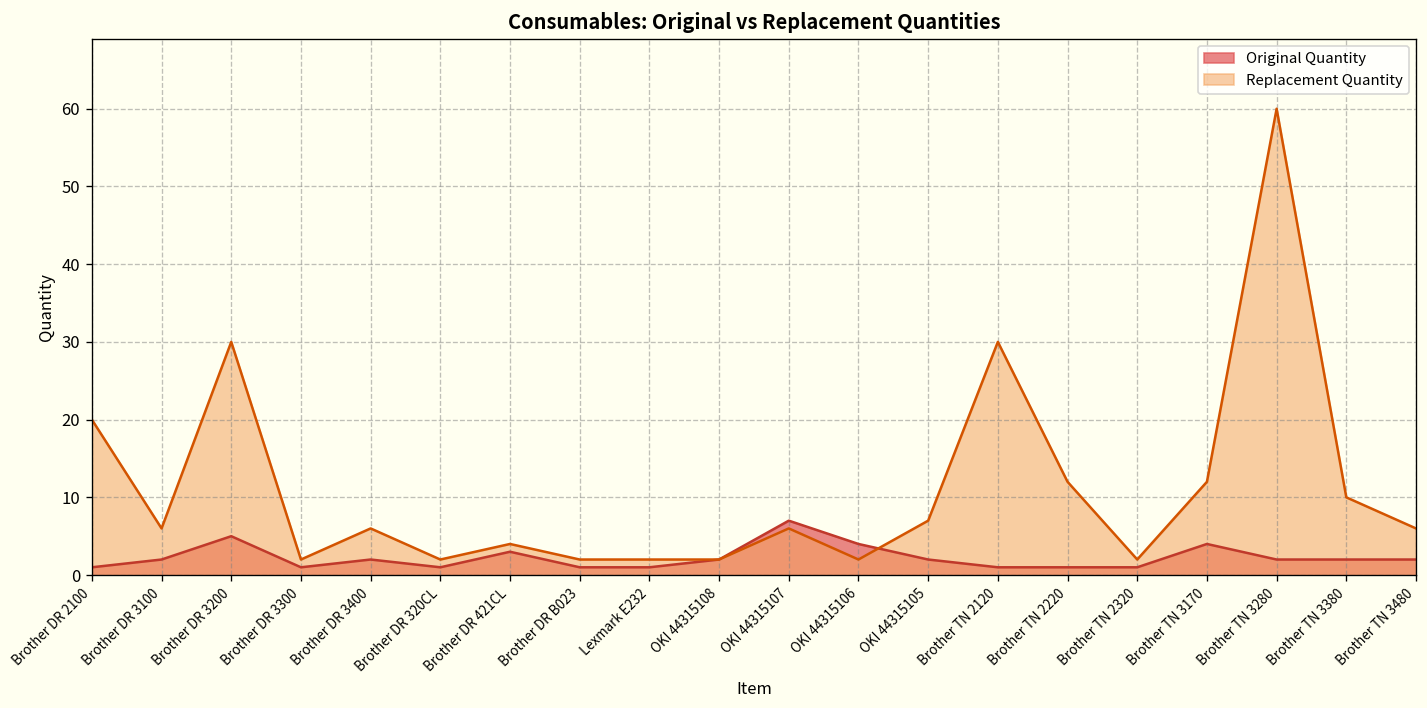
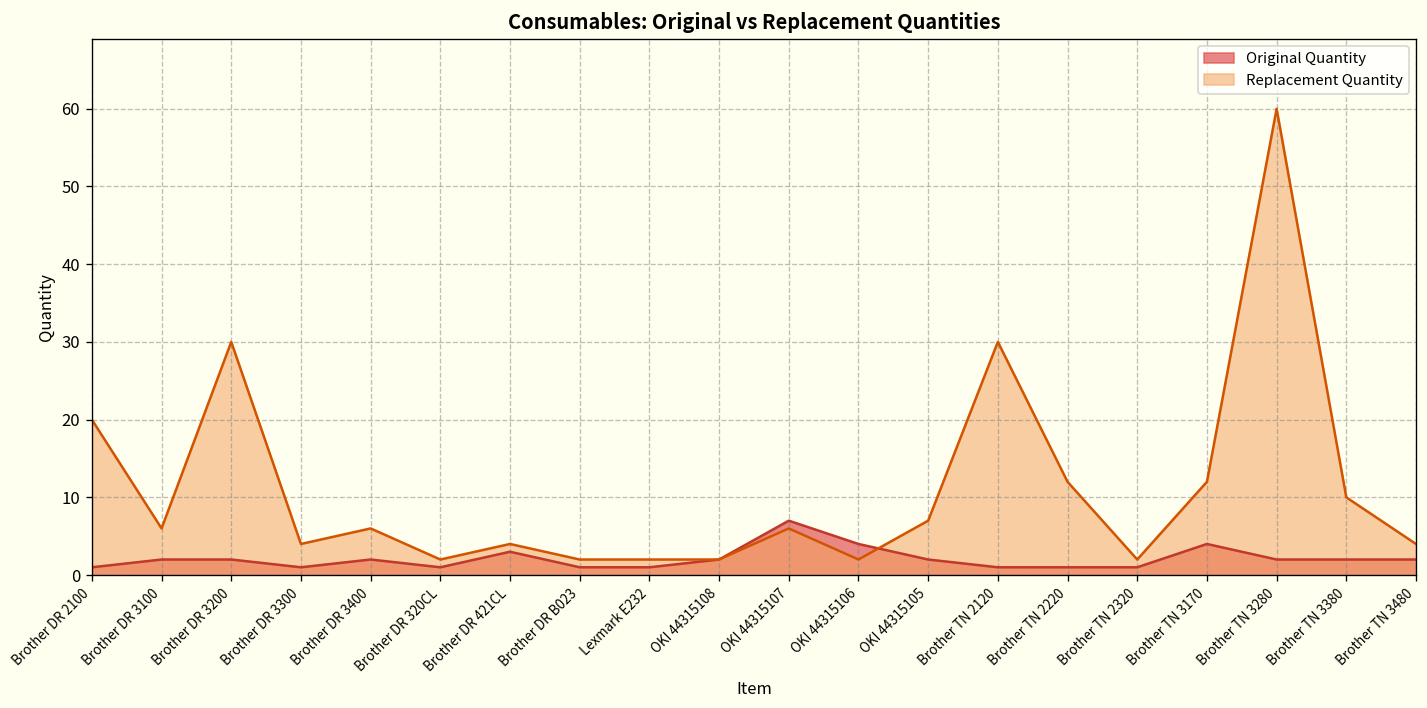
  {
    "Original Quantity": {
      "Brother DR 2100": 1,
      "Brother DR 3100": 2,
-     "Brother DR 3200": 5,
+     "Brother DR 3200": 2,
      "Brother DR 3300": 1,
      "Brother DR 3400": 2,
      "Brother DR 320CL": 1,
      "Brother DR 421CL": 3,
      "Brother DR B023": 1,
      "Lexmark E232": 1,
      "OKI 44315107": 7,
      "OKI 44315106": 4,
      "OKI 44315105": 2,
      "Brother TN 2120": 1,
      "Brother TN 2220": 1,
      "Brother TN 2320": 1,
      "Brother TN 3170": 4,
      "Brother TN 3280": 2,
      "Brother TN 3380": 2,
      "Brother TN 3480": 2
    },
    "Replacement Quantity": {
      "Brother DR 2100": 20,
      "Brother DR 3100": 6,
      "Brother DR 3200": 30,
-     "Brother DR 3300": 2,
+     "Brother DR 3300": 4,
      "Brother DR 3400": 6,
      "Brother DR 320CL": 2,
      "Brother DR 421CL": 4,
      "Brother DR B023": 2,
      "Lexmark E232": 2,
      "OKI 44315107": 6,
      "OKI 44315106": 2,
      "OKI 44315105": 7,
      "Brother TN 2120": 30,
      "Brother TN 2220": 12,
      "Brother TN 2320": 2,
      "Brother TN 3170": 12,
      "Brother TN 3280": 60,
      "Brother TN 3380": 10,
-     "Brother TN 3480": 6
+     "Brother TN 3480": 4
    }
  }
